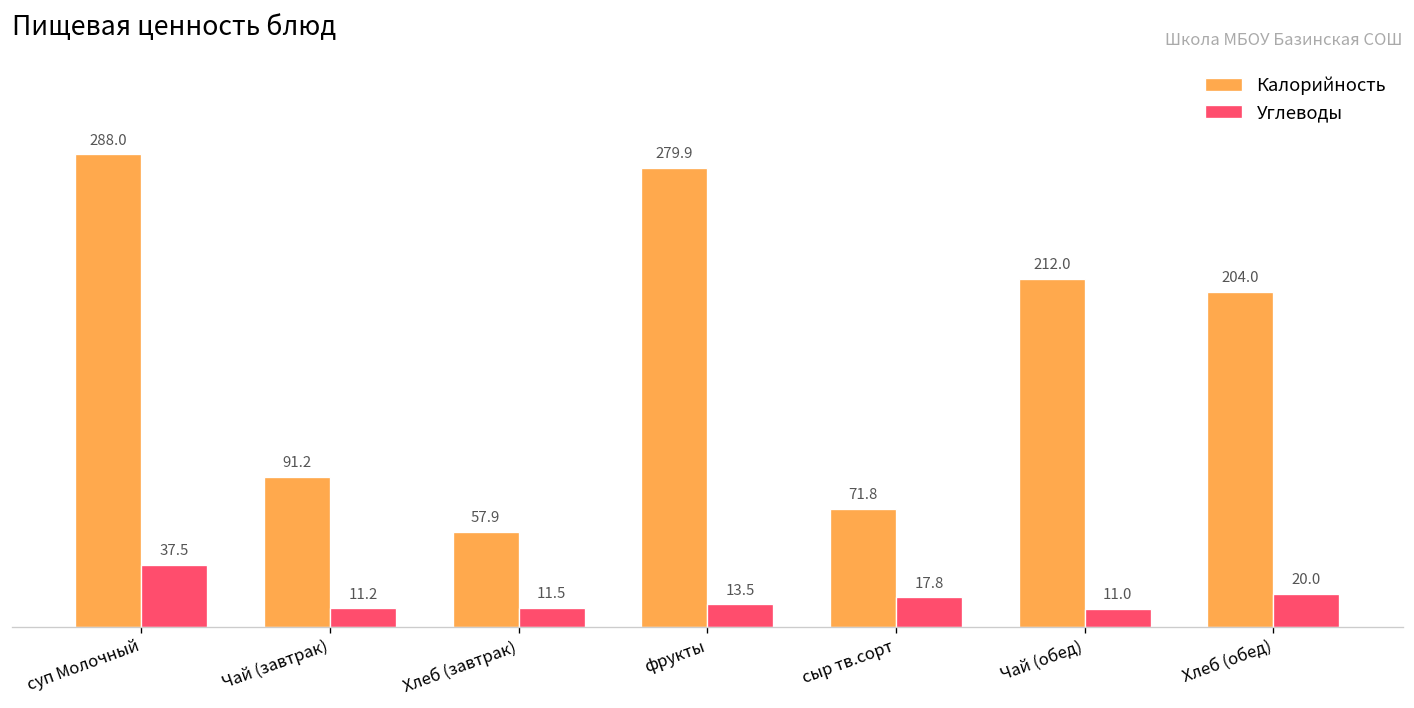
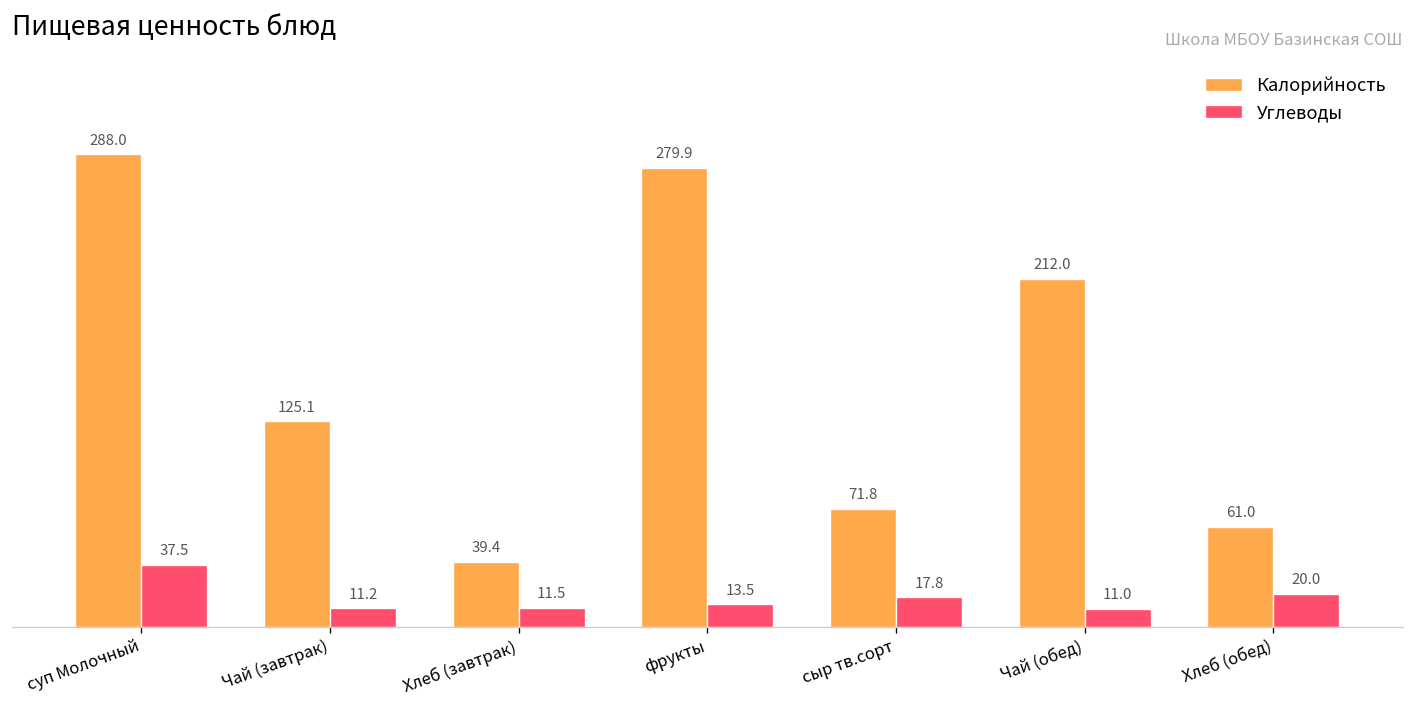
  {
    "Калорийность": {
      "суп Молочный": 288.0,
-     "Чай (завтрак)": 91.2,
-     "Хлеб (завтрак)": 57.9,
+     "Чай (завтрак)": 125.1,
+     "Хлеб (завтрак)": 39.4,
      "фрукты": 279.9,
      "сыр тв.сорт": 71.8,
      "Чай (обед)": 212.0,
-     "Хлеб (обед)": 204.0
+     "Хлеб (обед)": 61.0
    },
    "Углеводы": {
      "суп Молочный": 37.5,
      "Чай (завтрак)": 11.2,
      "Хлеб (завтрак)": 11.5,
      "фрукты": 13.5,
      "сыр тв.сорт": 17.8,
      "Чай (обед)": 11.0,
      "Хлеб (обед)": 20.0
    }
  }
